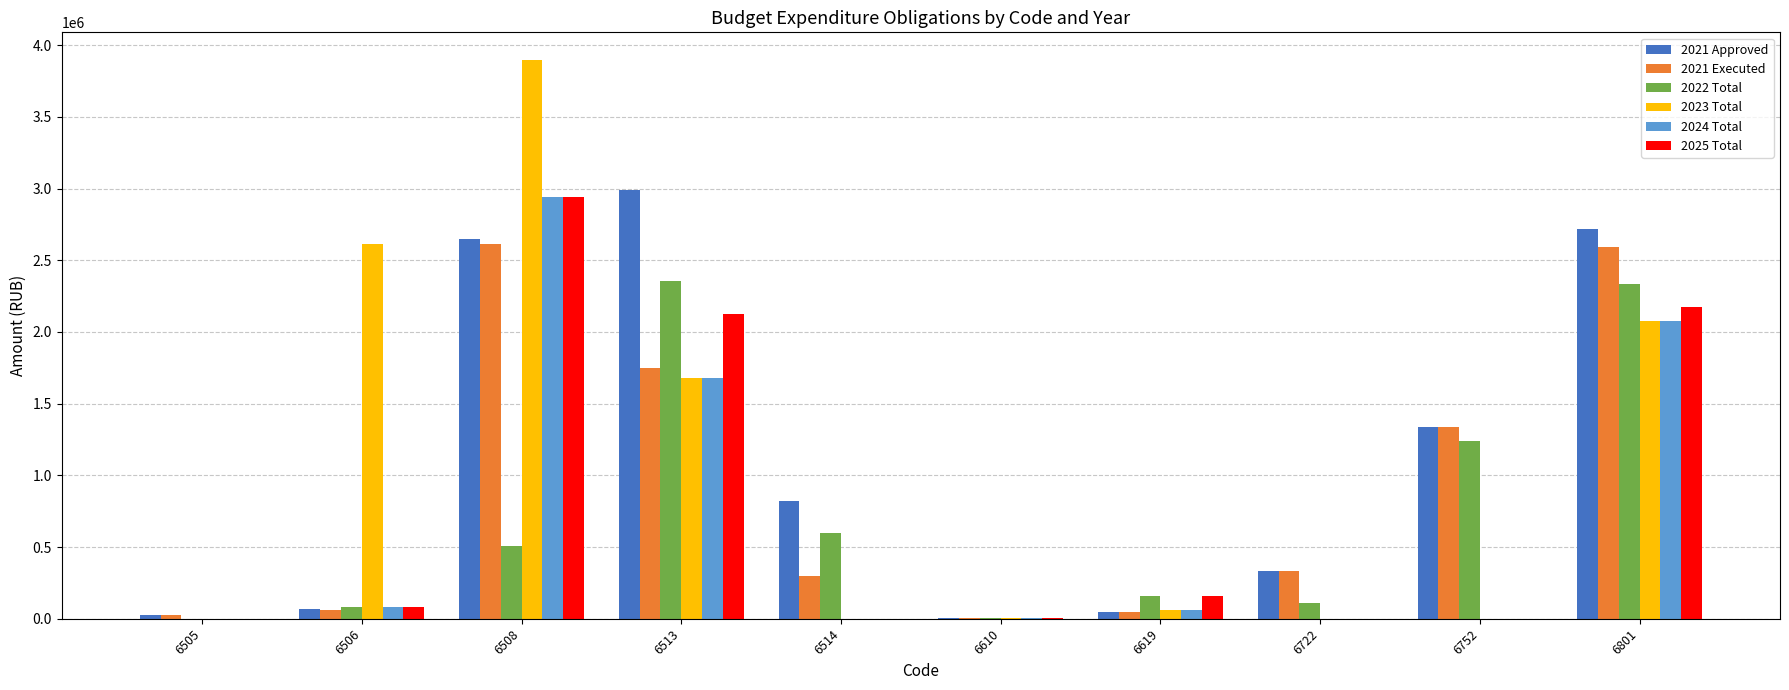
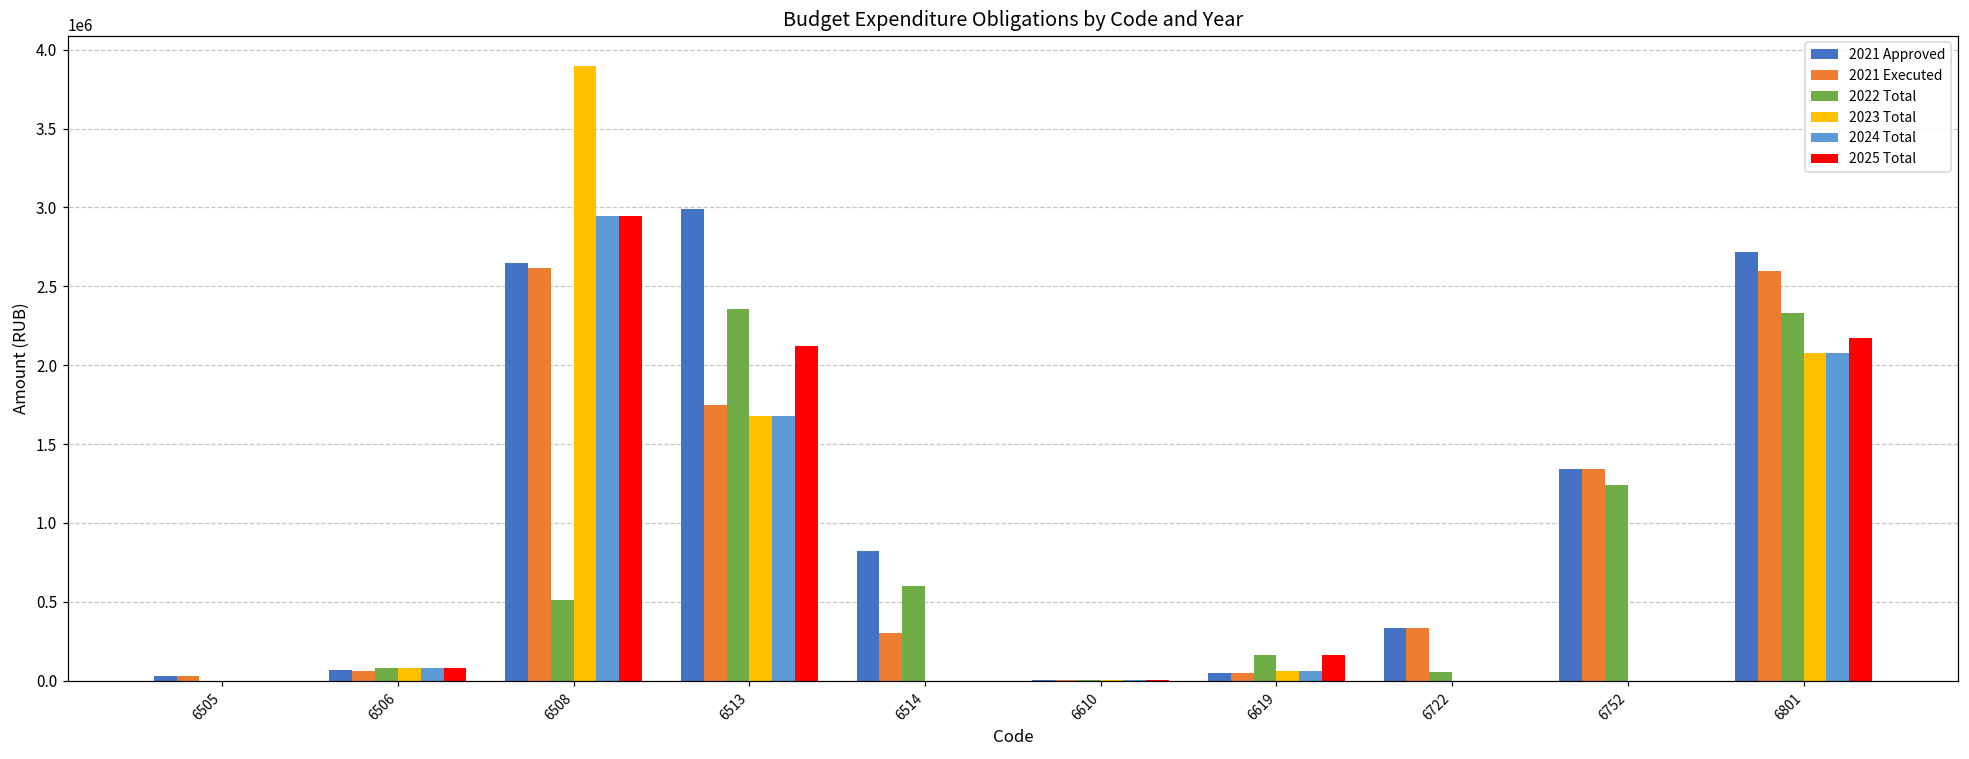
  {
    "2021 Executed": {
      "6505": 30000,
      "6506": 60000,
      "6508": 2610000,
      "6513": 1750000,
      "6514": 300000,
      "6619": 50000,
      "6722": 330000,
      "6752": 1340000,
      "6801": 2590000
    },
    "2022 Total": {
      "6505": 0,
      "6506": 80000,
      "6508": 510000,
      "6513": 2360000,
      "6514": 600000,
      "6619": 160000,
-     "6722": 110000,
+     "6722": 50000,
      "6752": 1240000,
      "6801": 2330000
    },
    "2023 Total": {
      "6505": 0,
-     "6506": 2610000,
+     "6506": 80000,
      "6508": 3900000,
      "6513": 1680000,
      "6514": 0,
      "6619": 60000,
      "6722": 0,
      "6752": 0,
      "6801": 2080000
    },
    "2025 Total": {
      "6505": 0,
      "6506": 80000,
      "6508": 2940000,
      "6513": 2120000,
      "6514": 0,
      "6619": 160000,
      "6722": 0,
      "6752": 0,
      "6801": 2170000
    }
  }
